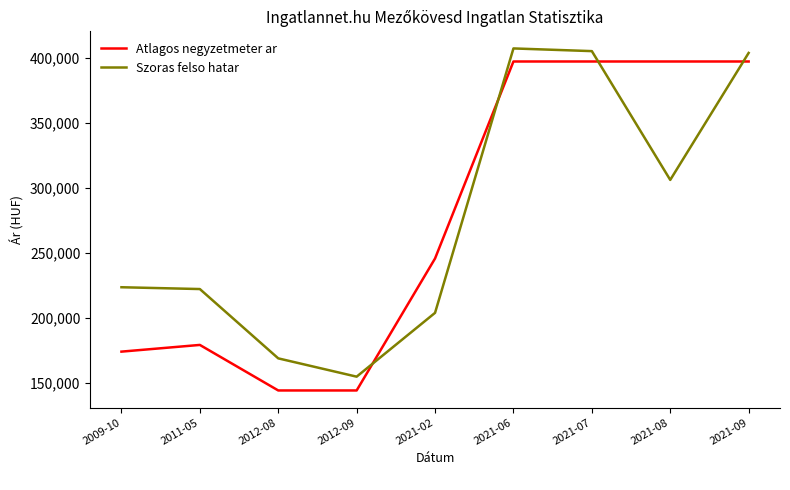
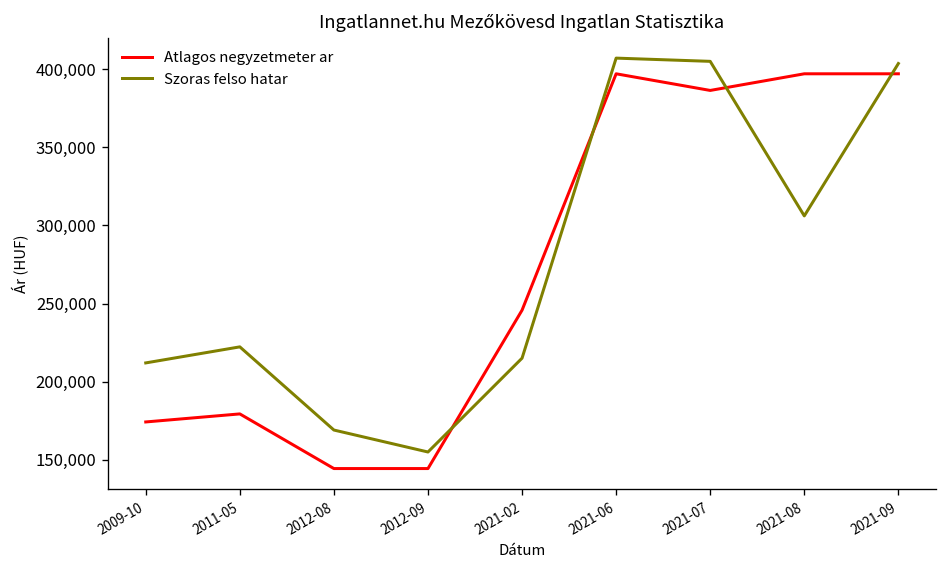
  {
    "Atlagos negyzetmeter ar": {
      "2009-10": "174,000",
      "2011-05": "179,000",
      "2012-08": "144,000",
      "2012-09": "144,000",
      "2021-02": "246,000",
      "2021-06": "397,000",
-     "2021-07": "397,000",
+     "2021-07": "386,000",
      "2021-08": "397,000",
      "2021-09": "397,000"
    },
    "Szoras felso hatar": {
-     "2009-10": "224,000",
+     "2009-10": "212,000",
      "2011-05": "222,000",
      "2012-08": "169,000",
      "2012-09": "155,000",
-     "2021-02": "204,000",
+     "2021-02": "215,000",
      "2021-06": "407,000",
      "2021-07": "405,000",
      "2021-08": "306,000",
      "2021-09": "404,000"
    }
  }
